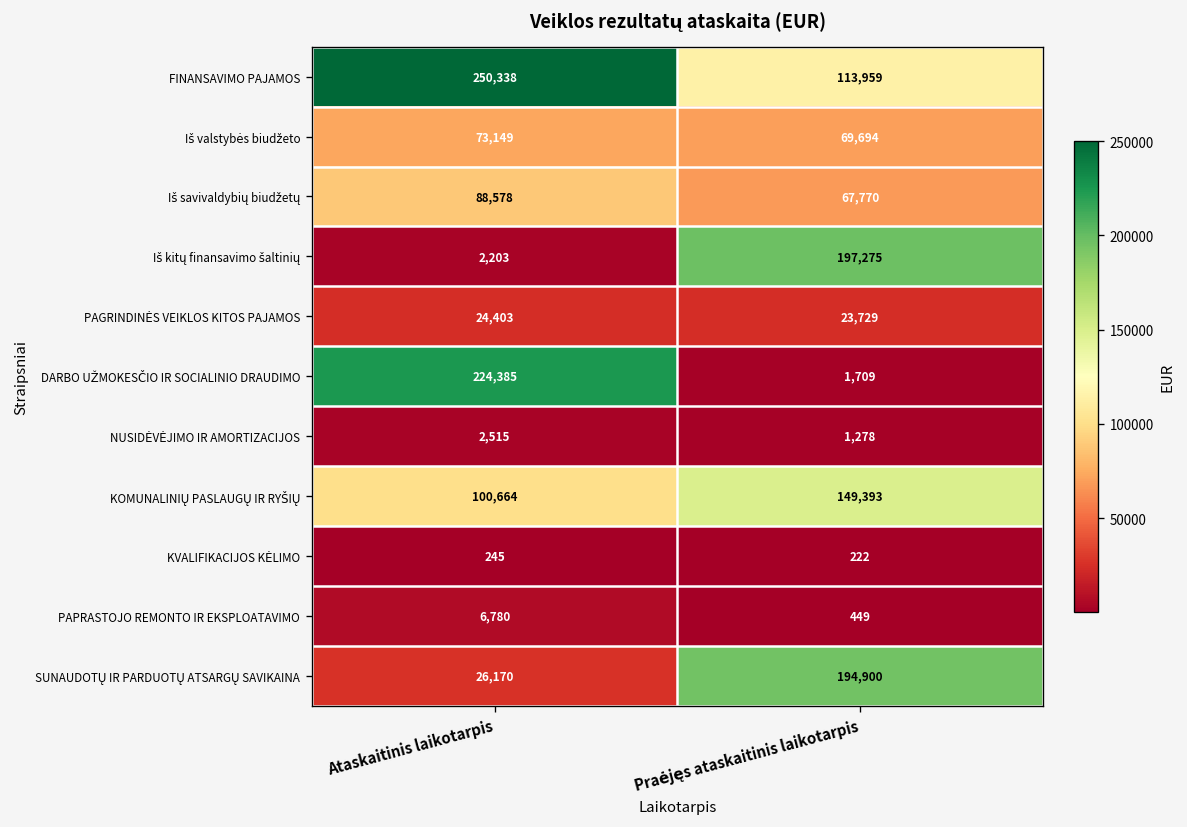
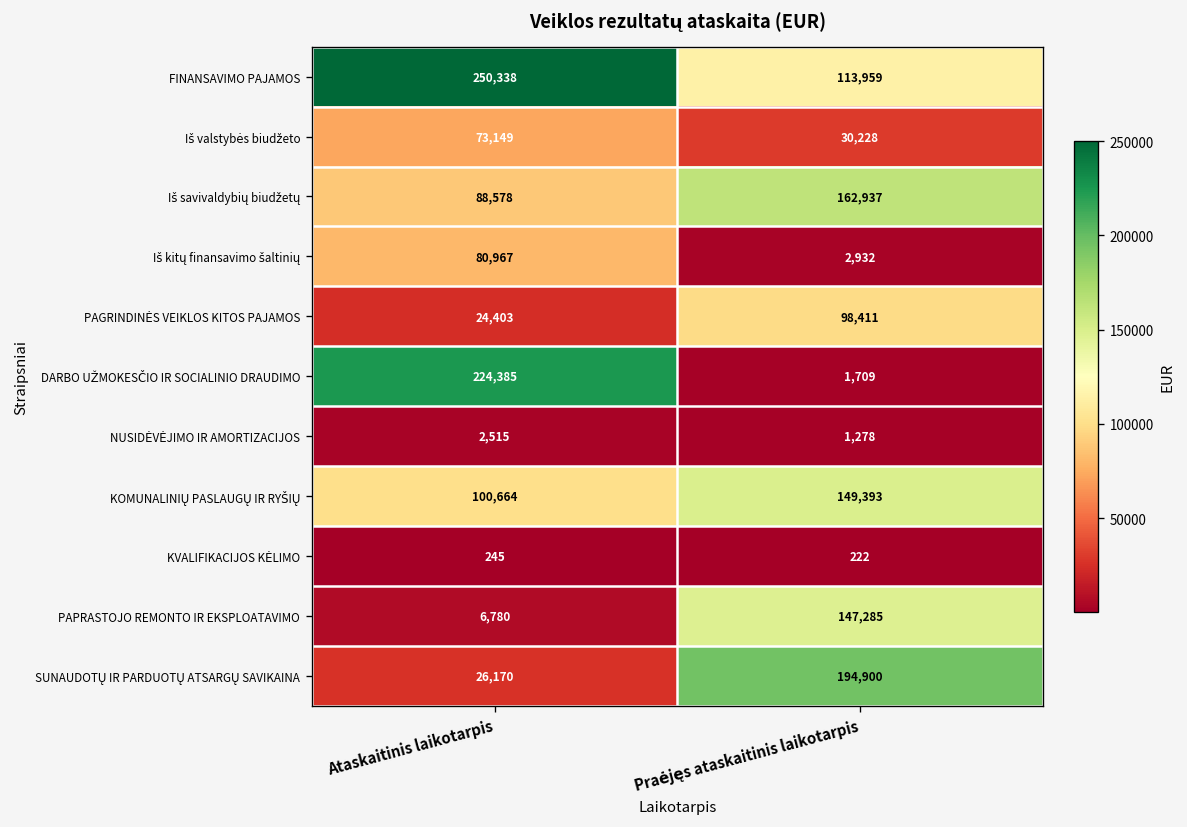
  {
    "FINANSAVIMO PAJAMOS": {
      "Ataskaitinis laikotarpis": "250,338",
      "Praėjęs ataskaitinis laikotarpis": "113,959"
    },
    "Iš valstybės biudžeto": {
      "Ataskaitinis laikotarpis": "73,149",
-     "Praėjęs ataskaitinis laikotarpis": "69,694"
+     "Praėjęs ataskaitinis laikotarpis": "30,228"
    },
    "Iš savivaldybių biudžetų": {
      "Ataskaitinis laikotarpis": "88,578",
-     "Praėjęs ataskaitinis laikotarpis": "67,770"
+     "Praėjęs ataskaitinis laikotarpis": "162,937"
    },
    "Iš kitų finansavimo šaltinių": {
-     "Ataskaitinis laikotarpis": "2,203",
-     "Praėjęs ataskaitinis laikotarpis": "197,275"
+     "Ataskaitinis laikotarpis": "80,967",
+     "Praėjęs ataskaitinis laikotarpis": "2,932"
    },
    "PAGRINDINĖS VEIKLOS KITOS PAJAMOS": {
      "Ataskaitinis laikotarpis": "24,403",
-     "Praėjęs ataskaitinis laikotarpis": "23,729"
+     "Praėjęs ataskaitinis laikotarpis": "98,411"
    },
    "DARBO UŽMOKESČIO IR SOCIALINIO DRAUDIMO": {
      "Ataskaitinis laikotarpis": "224,385",
      "Praėjęs ataskaitinis laikotarpis": "1,709"
    },
    "NUSIDĖVĖJIMO IR AMORTIZACIJOS": {
      "Ataskaitinis laikotarpis": "2,515",
      "Praėjęs ataskaitinis laikotarpis": "1,278"
    },
    "KOMUNALINIŲ PASLAUGŲ IR RYŠIŲ": {
      "Ataskaitinis laikotarpis": "100,664",
      "Praėjęs ataskaitinis laikotarpis": "149,393"
    },
    "KVALIFIKACIJOS KĖLIMO": {
      "Ataskaitinis laikotarpis": "245",
      "Praėjęs ataskaitinis laikotarpis": "222"
    },
    "PAPRASTOJO REMONTO IR EKSPLOATAVIMO": {
      "Ataskaitinis laikotarpis": "6,780",
-     "Praėjęs ataskaitinis laikotarpis": "449"
+     "Praėjęs ataskaitinis laikotarpis": "147,285"
    },
    "SUNAUDOTŲ IR PARDUOTŲ ATSARGŲ SAVIKAINA": {
      "Ataskaitinis laikotarpis": "26,170",
      "Praėjęs ataskaitinis laikotarpis": "194,900"
    }
  }
